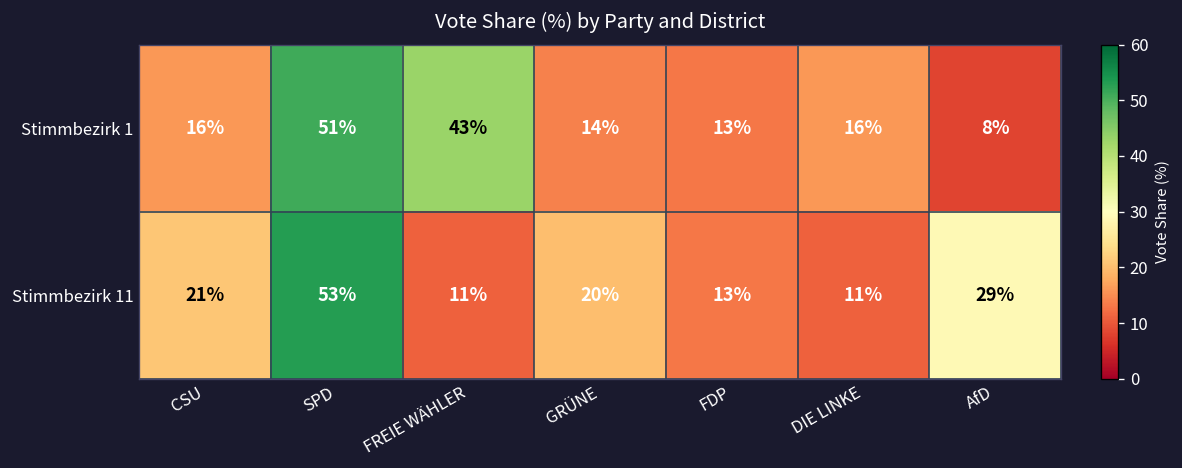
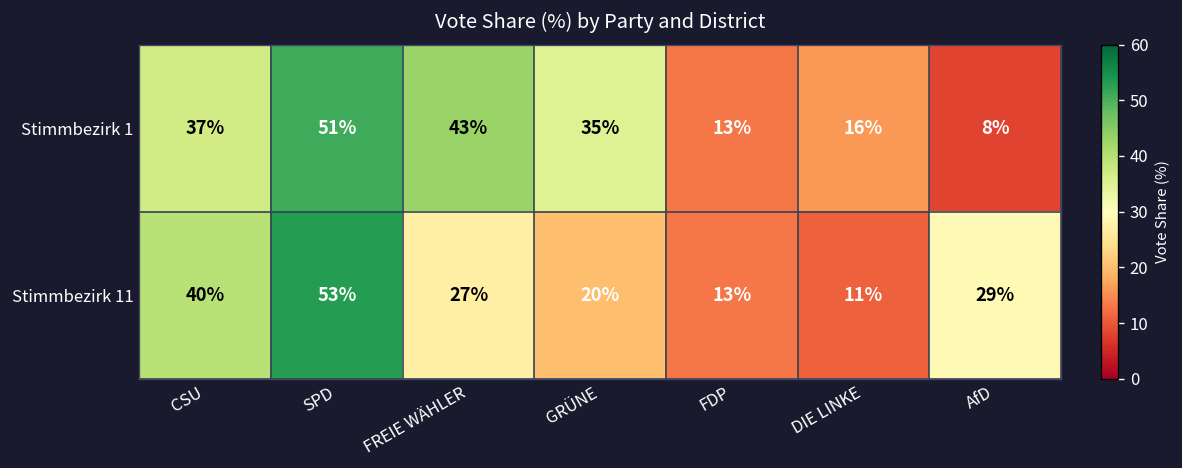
  {
    "Stimmbezirk 1": {
-     "CSU": "16%",
+     "CSU": "37%",
      "SPD": "51%",
      "FREIE WÄHLER": "43%",
-     "GRÜNE": "14%",
+     "GRÜNE": "35%",
      "FDP": "13%",
      "DIE LINKE": "16%",
      "AfD": "8%"
    },
    "Stimmbezirk 11": {
-     "CSU": "21%",
+     "CSU": "40%",
      "SPD": "53%",
-     "FREIE WÄHLER": "11%",
+     "FREIE WÄHLER": "27%",
      "GRÜNE": "20%",
      "FDP": "13%",
      "DIE LINKE": "11%",
      "AfD": "29%"
    }
  }
